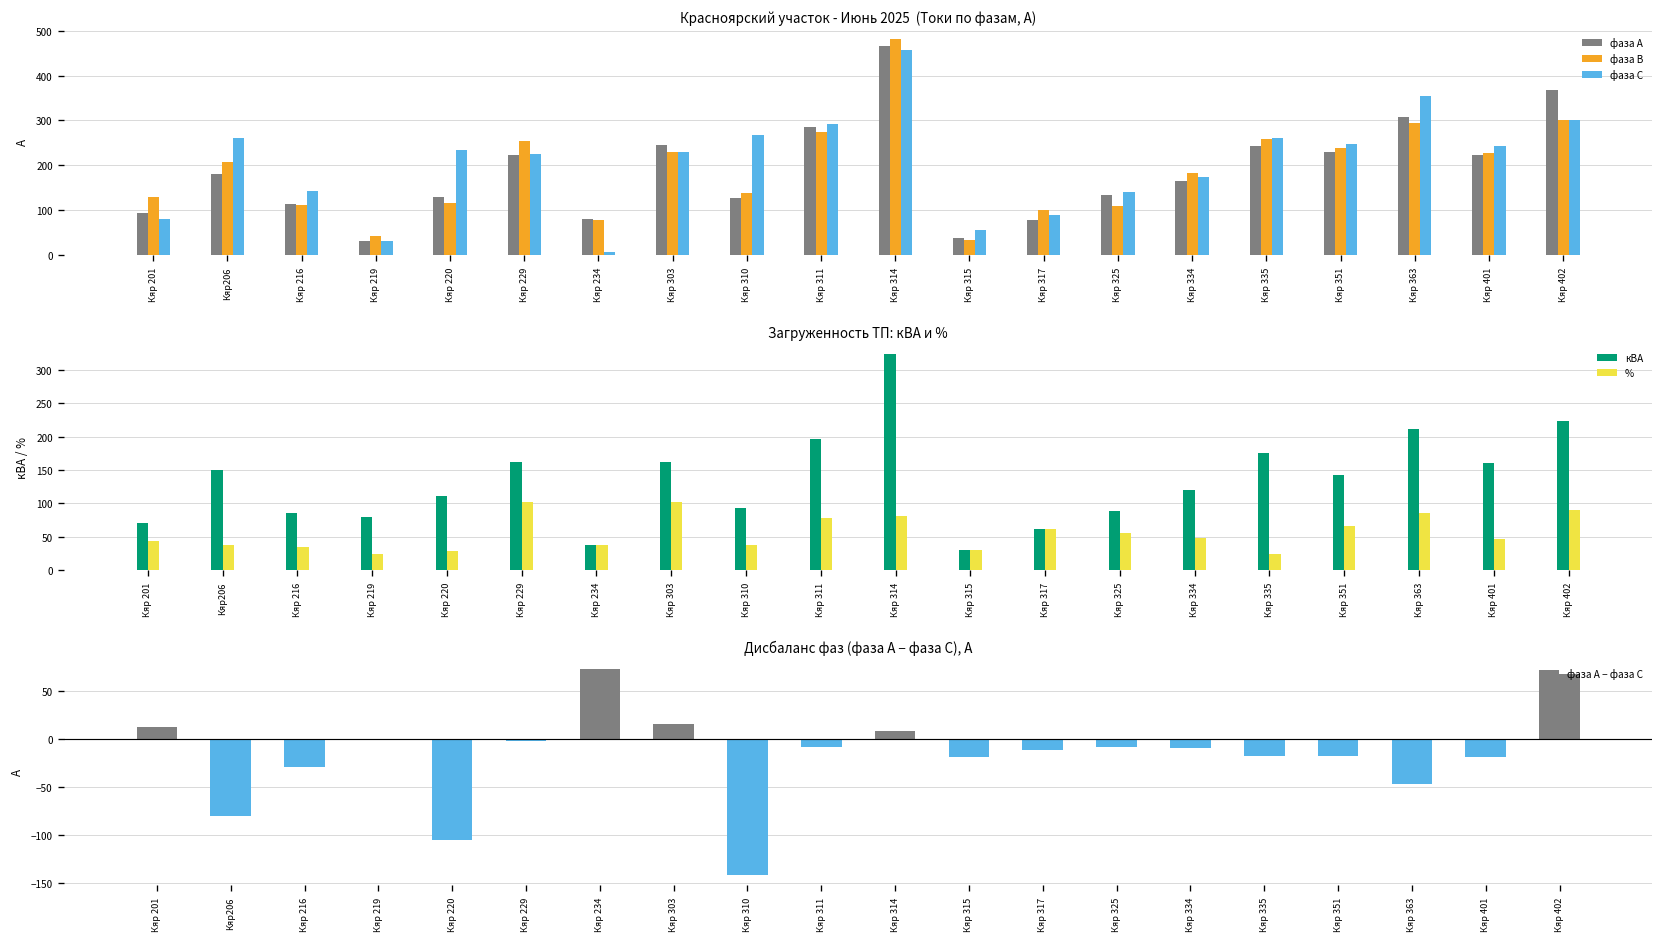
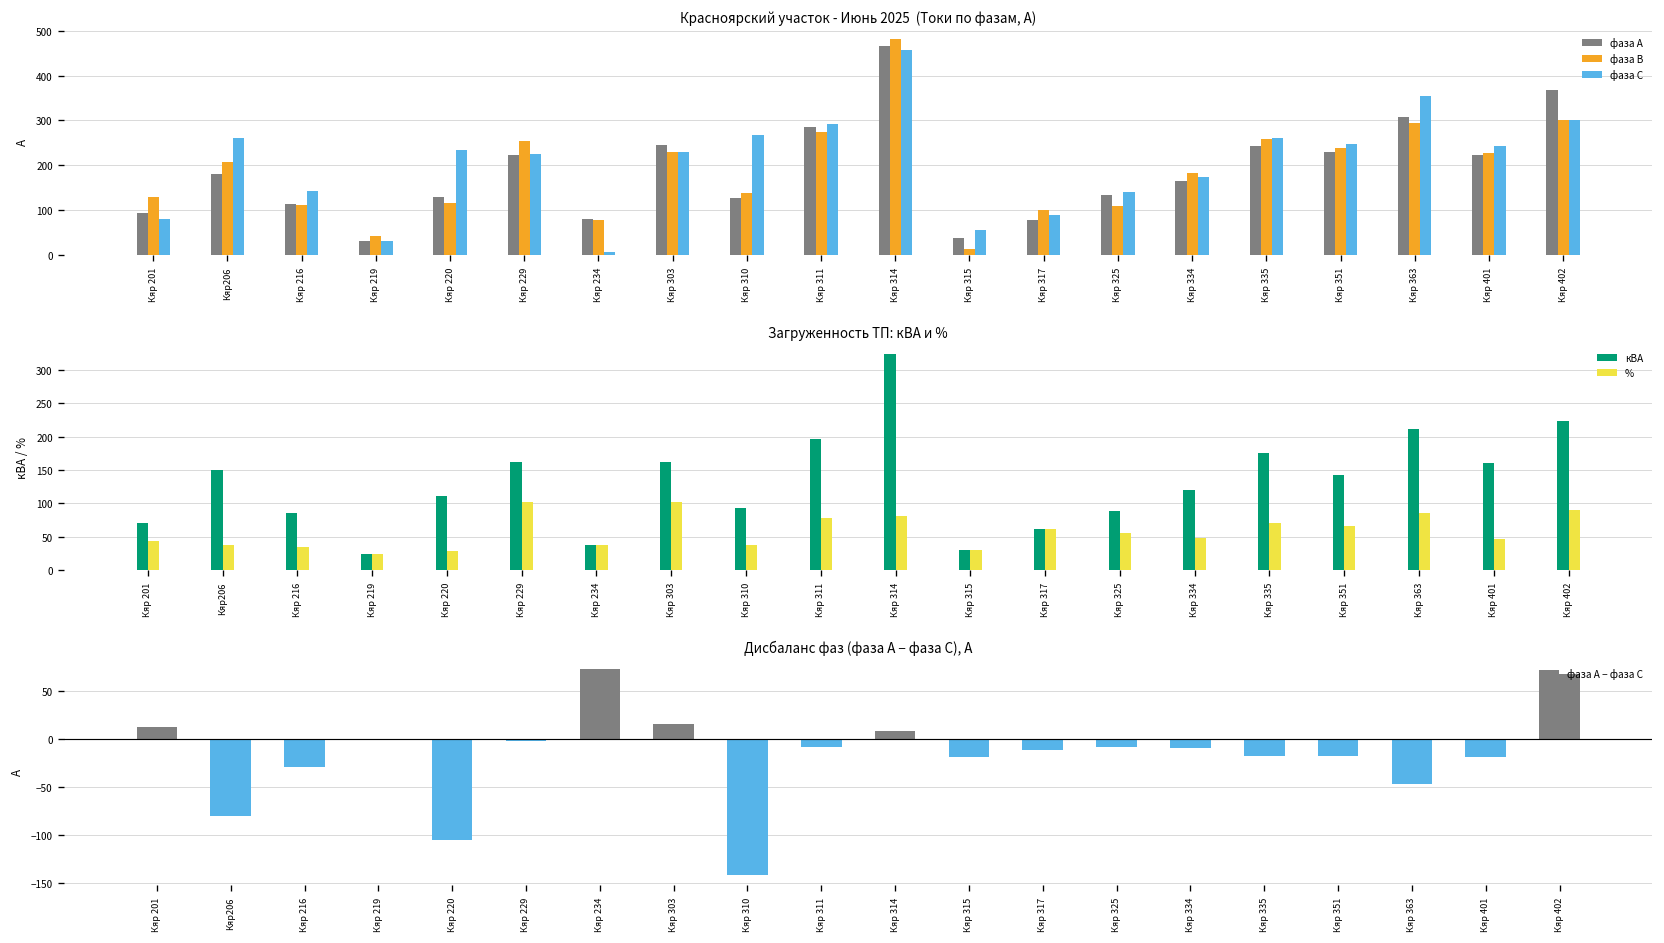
  {
    "Красноярский участок - Июнь 2025 (Токи по фазам, А)": {
      "фаза А": {
        "Кяр 201": 90,
        "Кяр206": 180,
        "Кяр 216": 110,
        "Кяр 219": 30,
        "Кяр 220": 130,
        "Кяр 229": 220,
        "Кяр 234": 80,
        "Кяр 303": 250,
        "Кяр 310": 130,
        "Кяр 311": 290,
        "Кяр 314": 470,
        "Кяр 315": 40,
        "Кяр 317": 80,
        "Кяр 325": 130,
        "Кяр 334": 170,
        "Кяр 335": 240,
        "Кяр 351": 230,
        "Кяр 363": 310,
        "Кяр 401": 220,
        "Кяр 402": 370
      },
      "фаза В": {
        "Кяр 201": 130,
        "Кяр206": 210,
        "Кяр 216": 110,
        "Кяр 219": 40,
        "Кяр 220": 120,
        "Кяр 229": 250,
        "Кяр 234": 80,
        "Кяр 303": 230,
        "Кяр 310": 140,
        "Кяр 311": 270,
        "Кяр 314": 480,
-       "Кяр 315": 30,
+       "Кяр 315": 10,
        "Кяр 317": 100,
        "Кяр 325": 110,
        "Кяр 334": 180,
        "Кяр 335": 260,
        "Кяр 351": 240,
        "Кяр 363": 300,
        "Кяр 401": 230,
        "Кяр 402": 300
      },
      "фаза С": {
        "Кяр 201": 80,
        "Кяр206": 260,
        "Кяр 216": 140,
        "Кяр 219": 30,
        "Кяр 220": 240,
        "Кяр 229": 230,
        "Кяр 303": 230,
        "Кяр 310": 270,
        "Кяр 311": 290,
        "Кяр 314": 460,
        "Кяр 315": 60,
        "Кяр 317": 90,
        "Кяр 325": 140,
        "Кяр 334": 170,
        "Кяр 335": 260,
        "Кяр 351": 250,
        "Кяр 363": 360,
        "Кяр 401": 240,
        "Кяр 402": 300
      }
    },
    "Загруженность ТП: кВА и %": {
      "кВА": {
        "Кяр 201": 70,
        "Кяр206": 150,
        "Кяр 216": 90,
-       "Кяр 219": 80,
+       "Кяр 219": 20,
        "Кяр 220": 110,
        "Кяр 229": 160,
        "Кяр 234": 40,
        "Кяр 303": 160,
        "Кяр 310": 90,
        "Кяр 311": 200,
        "Кяр 314": 320,
        "Кяр 315": 30,
        "Кяр 317": 60,
        "Кяр 325": 90,
        "Кяр 334": 120,
        "Кяр 335": 180,
        "Кяр 351": 140,
        "Кяр 363": 210,
        "Кяр 401": 160,
        "Кяр 402": 220
      },
      "%": {
        "Кяр 201": 40,
        "Кяр206": 40,
        "Кяр 216": 30,
        "Кяр 219": 20,
        "Кяр 220": 30,
        "Кяр 229": 100,
        "Кяр 234": 40,
        "Кяр 303": 100,
        "Кяр 310": 40,
        "Кяр 311": 80,
        "Кяр 314": 80,
        "Кяр 315": 30,
        "Кяр 317": 60,
        "Кяр 325": 60,
        "Кяр 334": 50,
-       "Кяр 335": 20,
+       "Кяр 335": 70,
        "Кяр 351": 70,
        "Кяр 363": 80,
        "Кяр 401": 50,
        "Кяр 402": 90
      }
    },
    "Дисбаланс фаз (фаза А − фаза С), А": {
      "Кяр 201": 10,
      "Кяр206": -80,
      "Кяр 216": -30,
      "Кяр 219": 0,
      "Кяр 220": -110,
      "Кяр 234": 70,
      "Кяр 303": 20,
      "Кяр 310": -140,
      "Кяр 311": -10,
      "Кяр 314": 10,
      "Кяр 315": -20,
      "Кяр 317": -10,
      "Кяр 325": -10,
      "Кяр 334": -10,
      "Кяр 335": -20,
      "Кяр 351": -20,
      "Кяр 363": -50,
      "Кяр 401": -20,
      "Кяр 402": 70
    }
  }
